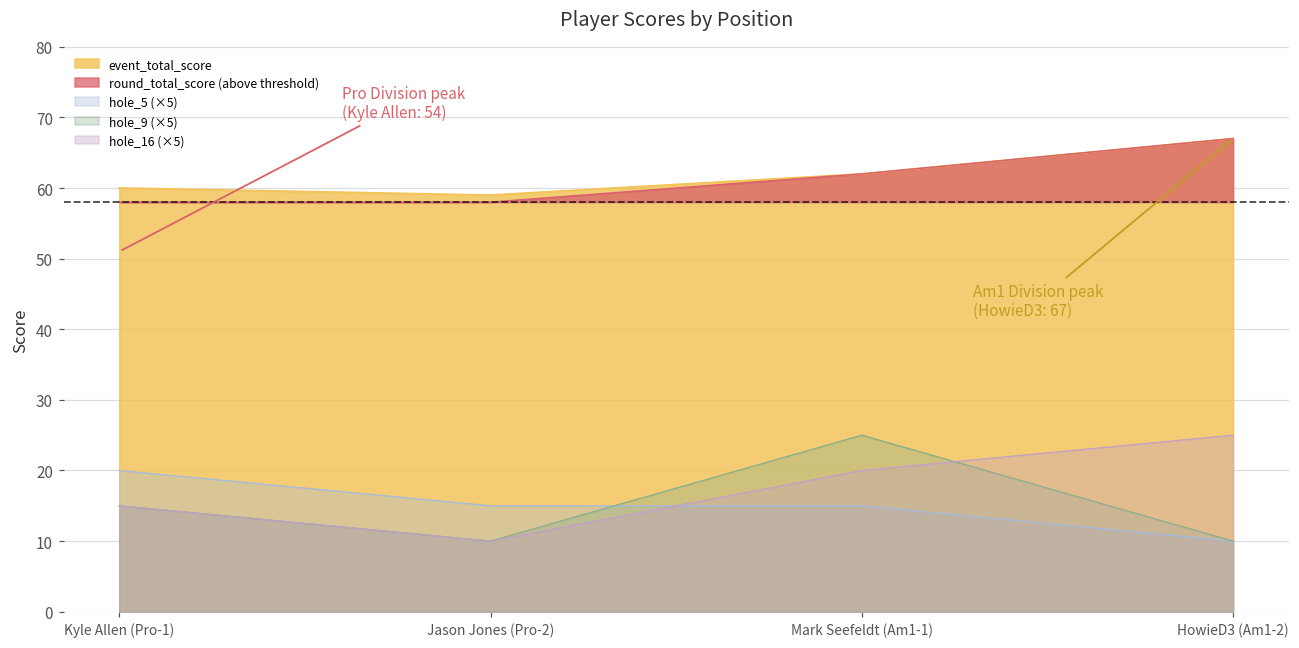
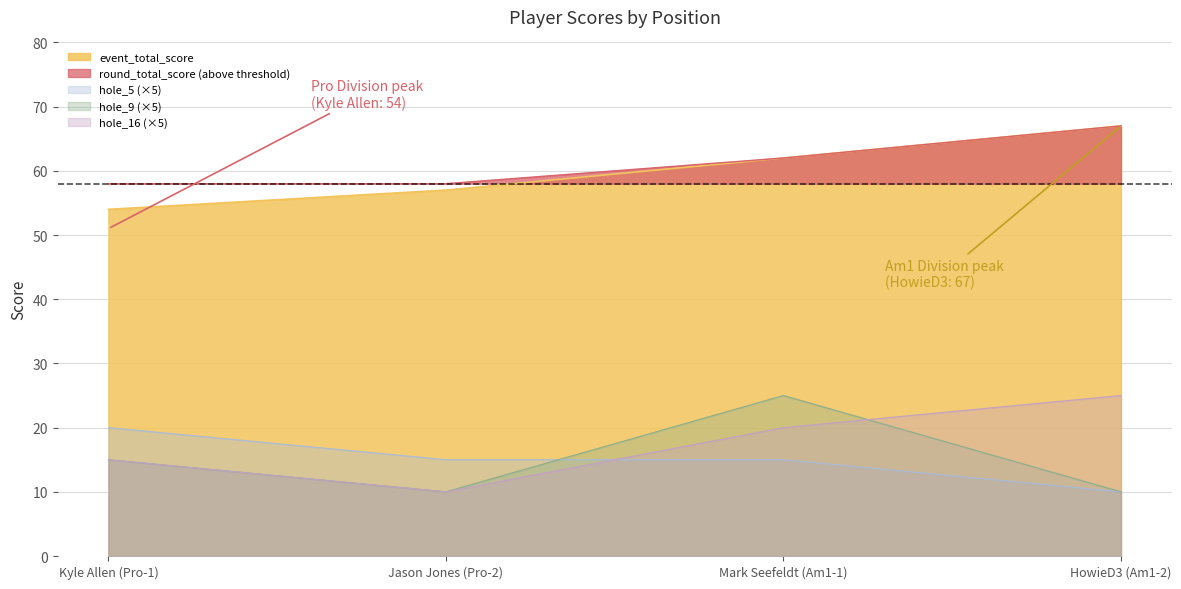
  {
    "event_total_score": {
-     "Kyle Allen (Pro-1)": 60,
-     "Jason Jones (Pro-2)": 59
+     "Kyle Allen (Pro-1)": 54,
+     "Jason Jones (Pro-2)": 57
    },
    "round_total_score (above threshold)": {
      "Jason Jones (Pro-2)": 0
    }
  }
